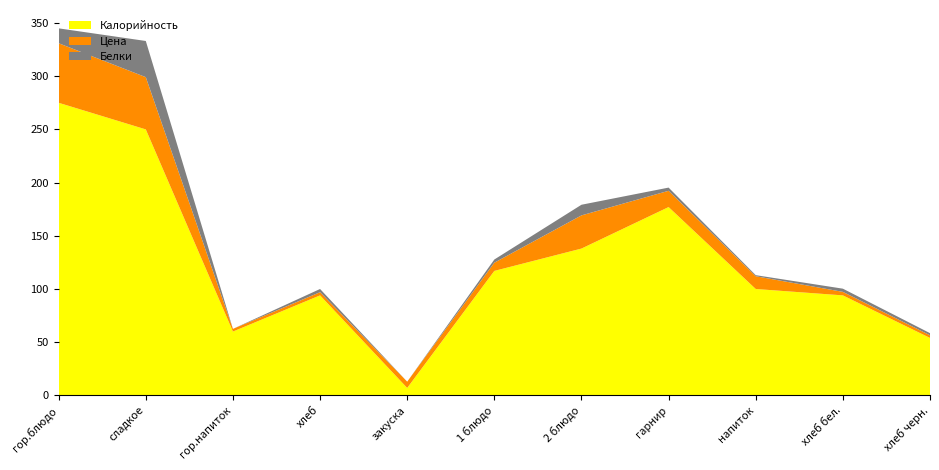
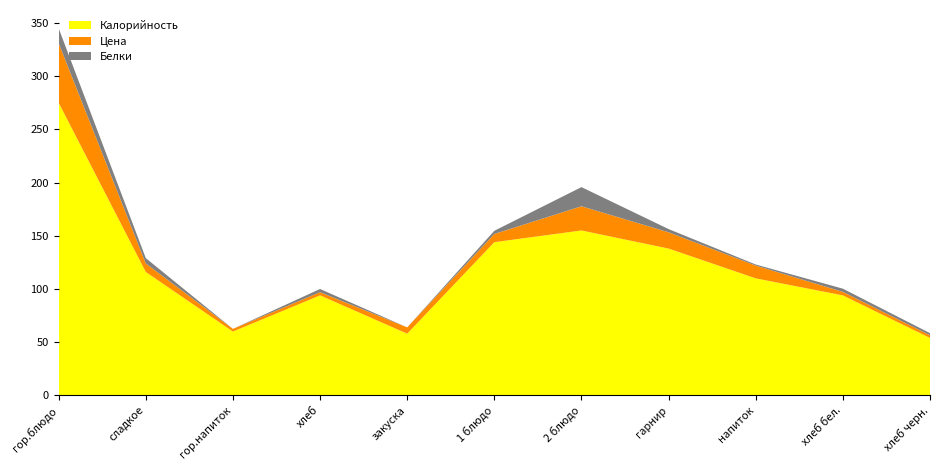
  {
    "Калорийность": {
-     "сладкое": 250,
-     "закуска": 7,
-     "1 блюдо": 117,
-     "2 блюдо": 138,
-     "гарнир": 177,
-     "напиток": 100
+     "сладкое": 116,
+     "закуска": 58,
+     "1 блюдо": 144,
+     "2 блюдо": 155,
+     "гарнир": 138,
+     "напиток": 110
    },
    "Цена": {
-     "сладкое": 49,
-     "2 блюдо": 31
+     "сладкое": 8,
+     "2 блюдо": 23
    },
    "Белки": {
      "гор.блюдо": 14,
-     "сладкое": 34,
+     "сладкое": 5,
      "хлеб": 3,
      "1 блюдо": 3,
-     "2 блюдо": 10,
+     "2 блюдо": 18,
      "гарнир": 3,
      "хлеб бел.": 3
    }
  }
